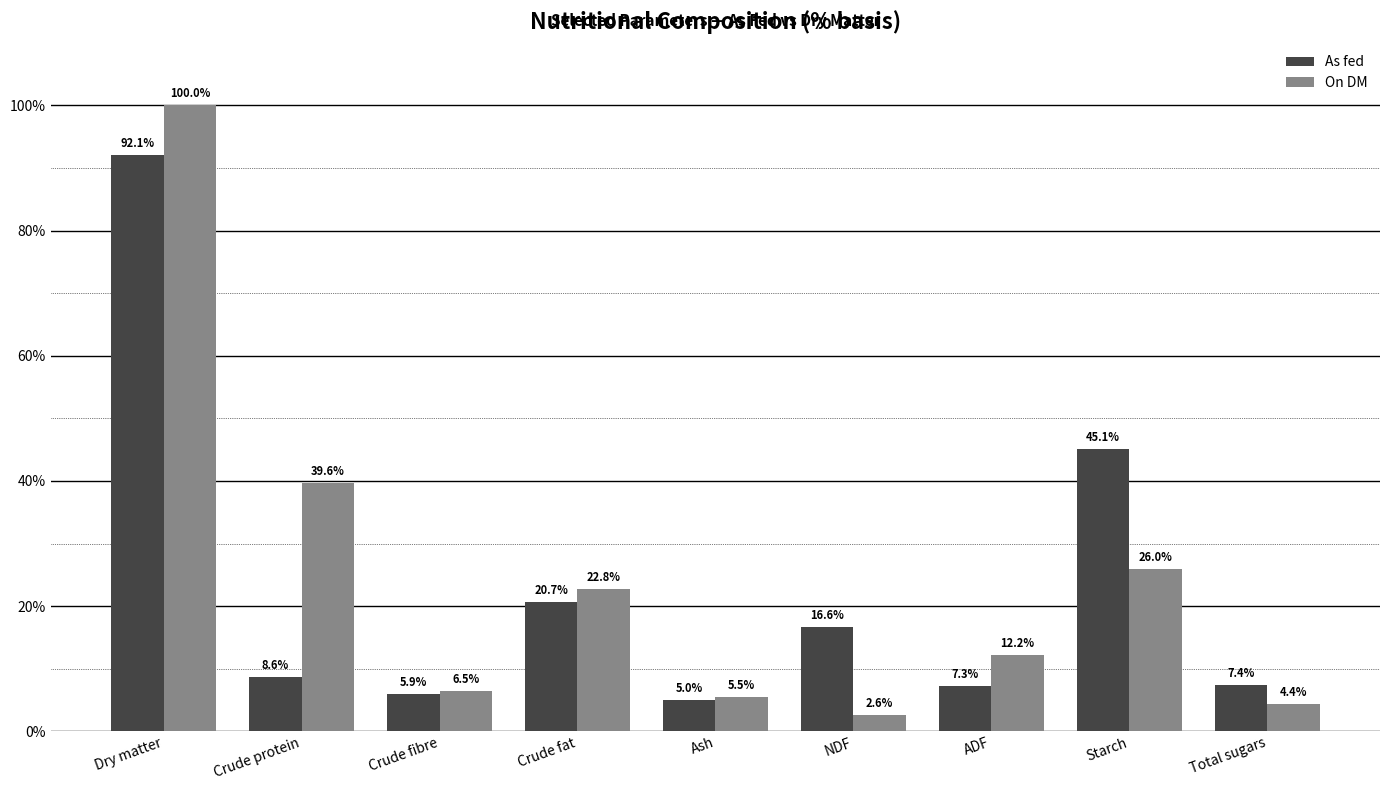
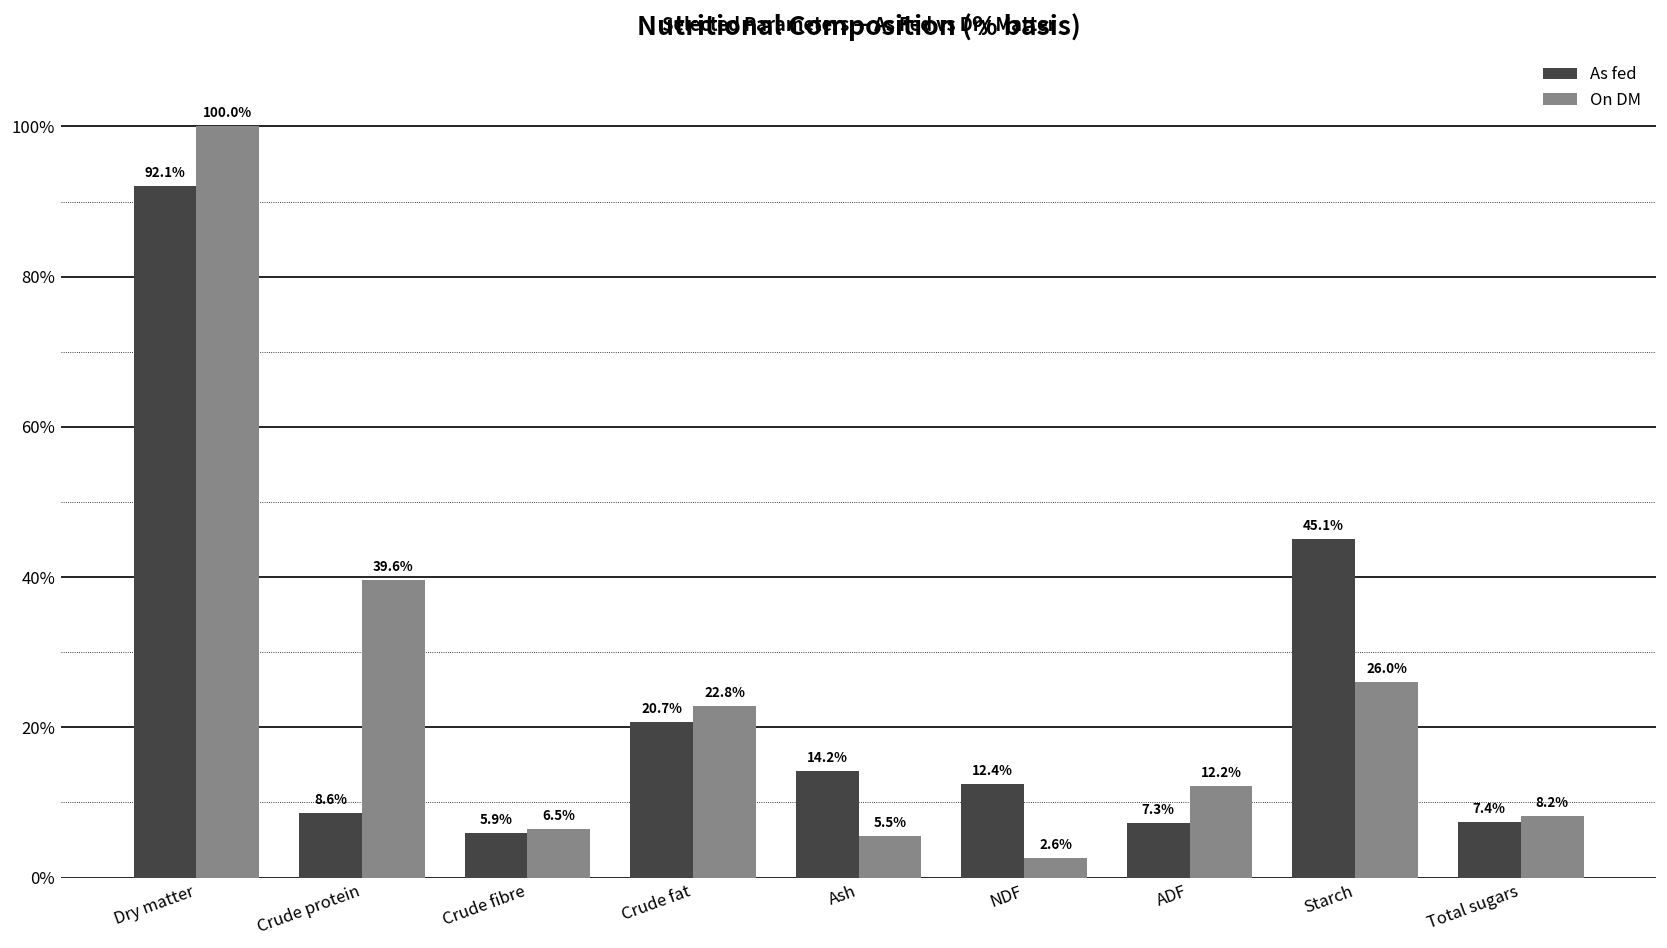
  {
    "As fed": {
      "Dry matter": "92.1%",
      "Crude protein": "8.6%",
      "Crude fibre": "5.9%",
      "Crude fat": "20.7%",
-     "Ash": "5.0%",
-     "NDF": "16.6%",
+     "Ash": "14.2%",
+     "NDF": "12.4%",
      "ADF": "7.3%",
      "Starch": "45.1%",
      "Total sugars": "7.4%"
    },
    "On DM": {
      "Dry matter": "100.0%",
      "Crude protein": "39.6%",
      "Crude fibre": "6.5%",
      "Crude fat": "22.8%",
      "Ash": "5.5%",
      "NDF": "2.6%",
      "ADF": "12.2%",
      "Starch": "26.0%",
-     "Total sugars": "4.4%"
+     "Total sugars": "8.2%"
    }
  }
